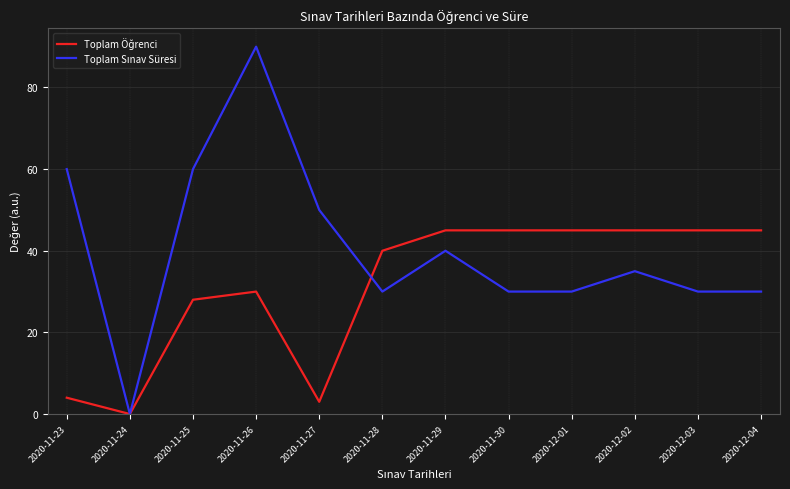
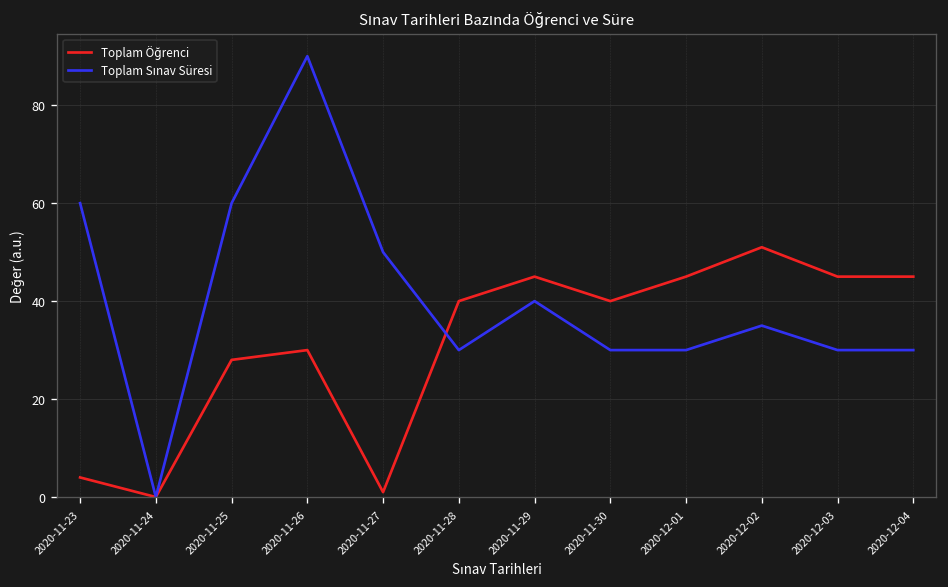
  {
    "Toplam Öğrenci": {
      "2020-11-23": 4,
      "2020-11-25": 28,
      "2020-11-26": 30,
-     "2020-11-27": 3,
+     "2020-11-27": 1,
      "2020-11-28": 40,
      "2020-11-29": 45,
-     "2020-11-30": 45,
+     "2020-11-30": 40,
      "2020-12-01": 45,
-     "2020-12-02": 45,
+     "2020-12-02": 51,
      "2020-12-03": 45,
      "2020-12-04": 45
    },
    "Toplam Sınav Süresi": {
      "2020-11-23": 60,
      "2020-11-25": 60,
      "2020-11-26": 90,
      "2020-11-27": 50,
      "2020-11-28": 30,
      "2020-11-29": 40,
      "2020-11-30": 30,
      "2020-12-01": 30,
      "2020-12-02": 35,
      "2020-12-03": 30,
      "2020-12-04": 30
    }
  }
